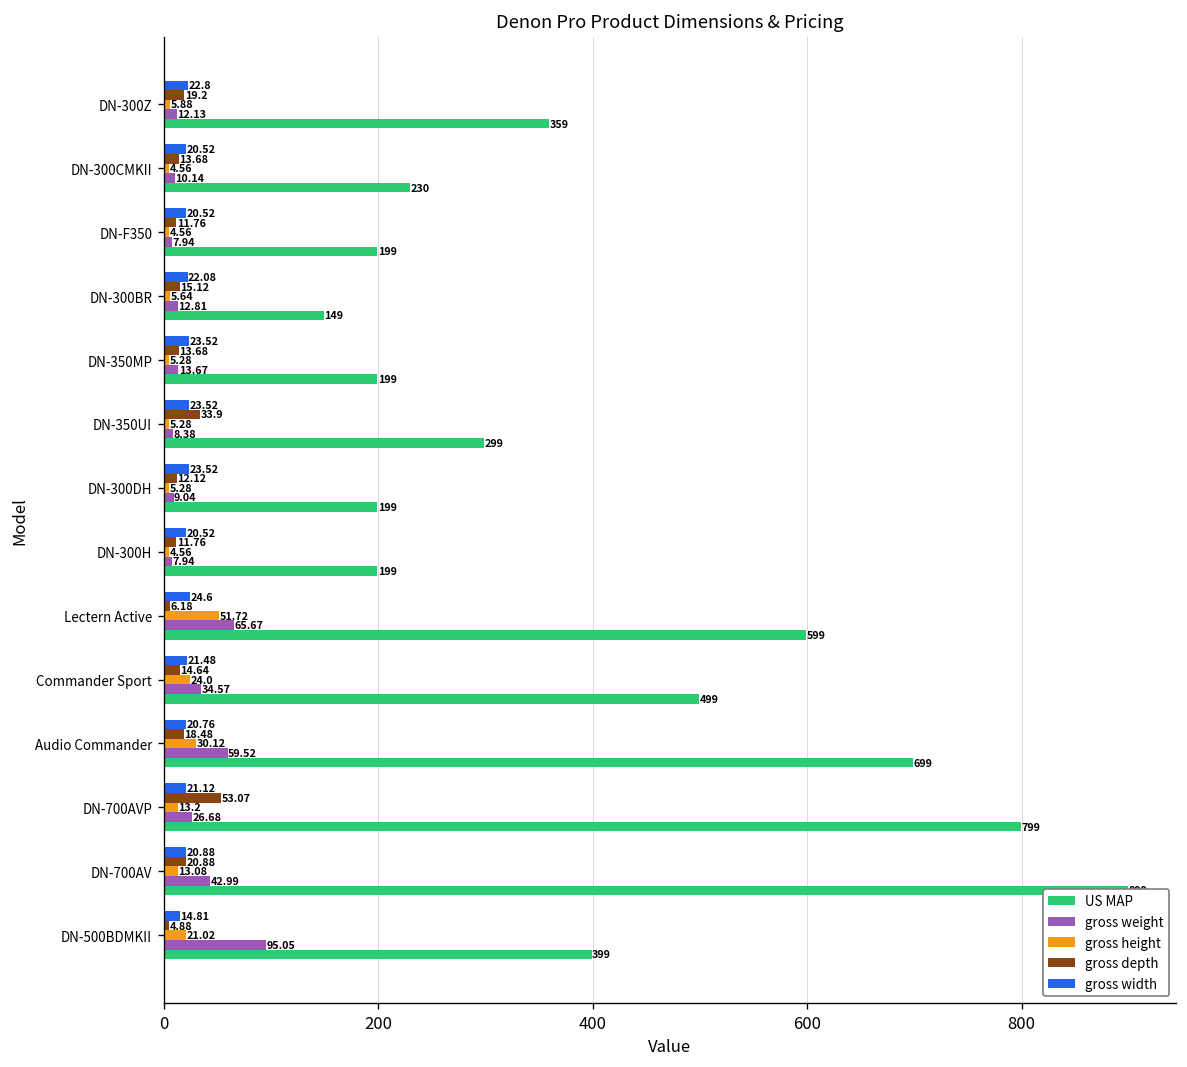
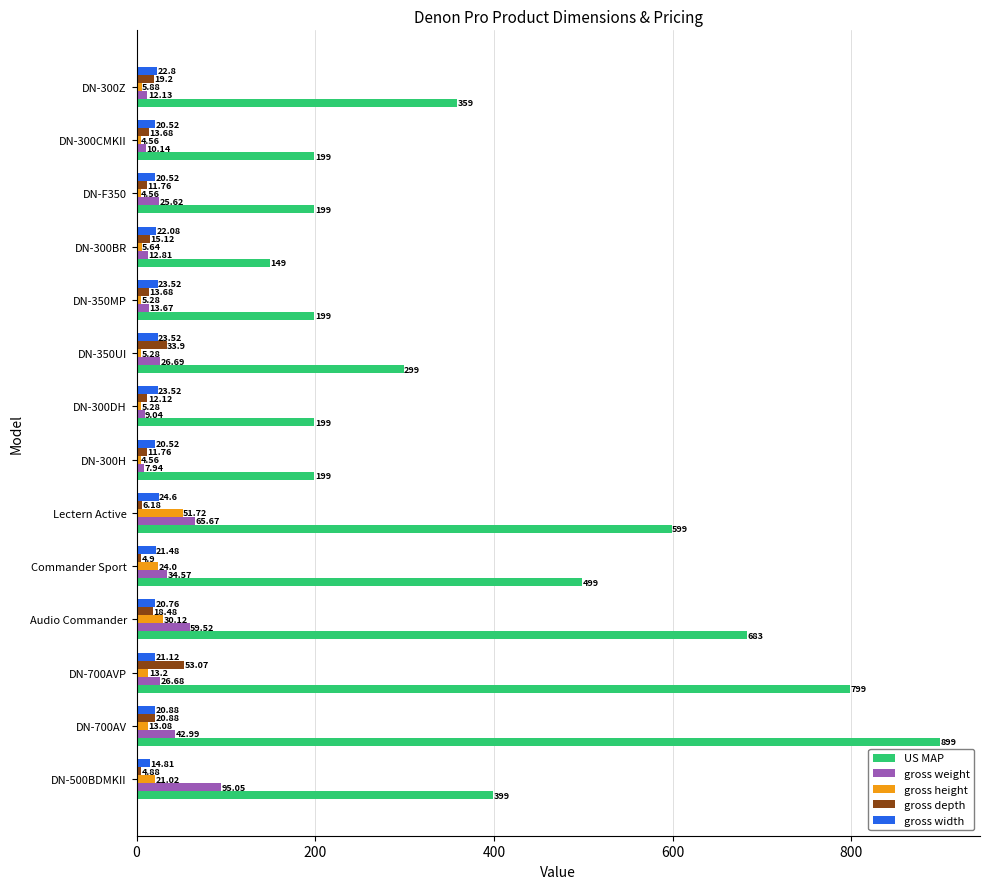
  {
    "US MAP": {
      "DN-300Z": 359,
-     "DN-300CMKII": 230,
+     "DN-300CMKII": 199,
      "DN-F350": 199,
      "DN-300BR": 149,
      "DN-350MP": 199,
      "DN-350UI": 299,
      "DN-300DH": 199,
      "DN-300H": 199,
      "Lectern Active": 599,
      "Commander Sport": 499,
-     "Audio Commander": 699,
+     "Audio Commander": 683,
      "DN-700AVP": 799,
      "DN-700AV": 899,
      "DN-500BDMKII": 399
    },
    "gross weight": {
      "DN-300Z": 12.13,
      "DN-300CMKII": 10.14,
-     "DN-F350": 7.94,
+     "DN-F350": 25.62,
      "DN-300BR": 12.81,
      "DN-350MP": 13.67,
-     "DN-350UI": 8.38,
+     "DN-350UI": 26.69,
      "DN-300DH": 9.04,
      "DN-300H": 7.94,
      "Lectern Active": 65.67,
      "Commander Sport": 34.57,
      "Audio Commander": 59.52,
      "DN-700AVP": 26.68,
      "DN-700AV": 42.99,
      "DN-500BDMKII": 95.05
    },
    "gross height": {
      "DN-300Z": 5.88,
      "DN-300CMKII": 4.56,
      "DN-F350": 4.56,
      "DN-300BR": 5.64,
      "DN-350MP": 5.28,
      "DN-350UI": 5.28,
      "DN-300DH": 5.28,
      "DN-300H": 4.56,
      "Lectern Active": 51.72,
      "Commander Sport": 24.0,
      "Audio Commander": 30.12,
      "DN-700AVP": 13.2,
      "DN-700AV": 13.08,
      "DN-500BDMKII": 21.02
    },
    "gross depth": {
      "DN-300Z": 19.2,
      "DN-300CMKII": 13.68,
      "DN-F350": 11.76,
      "DN-300BR": 15.12,
      "DN-350MP": 13.68,
      "DN-350UI": 33.9,
      "DN-300DH": 12.12,
      "DN-300H": 11.76,
      "Lectern Active": 6.18,
-     "Commander Sport": 14.64,
+     "Commander Sport": 4.9,
      "Audio Commander": 18.48,
      "DN-700AVP": 53.07,
      "DN-700AV": 20.88,
      "DN-500BDMKII": 4.88
    },
    "gross width": {
      "DN-300Z": 22.8,
      "DN-300CMKII": 20.52,
      "DN-F350": 20.52,
      "DN-300BR": 22.08,
      "DN-350MP": 23.52,
      "DN-350UI": 23.52,
      "DN-300DH": 23.52,
      "DN-300H": 20.52,
      "Lectern Active": 24.6,
      "Commander Sport": 21.48,
      "Audio Commander": 20.76,
      "DN-700AVP": 21.12,
      "DN-700AV": 20.88,
      "DN-500BDMKII": 14.81
    }
  }
